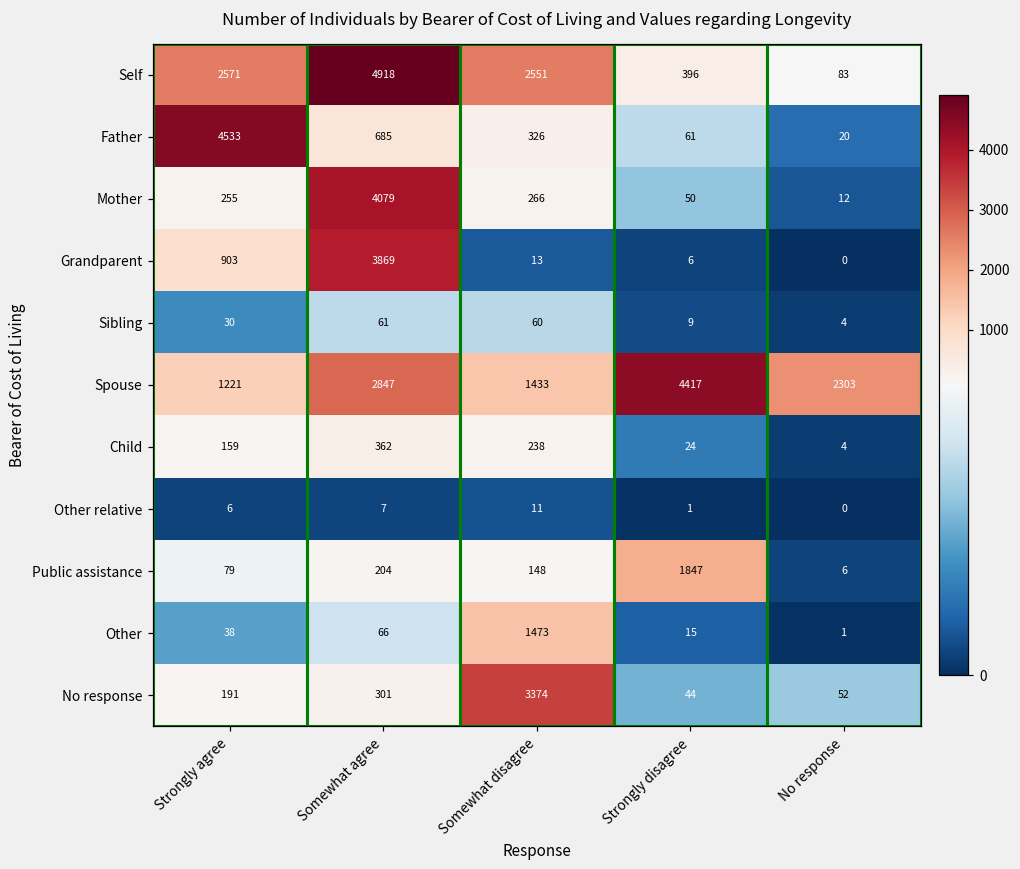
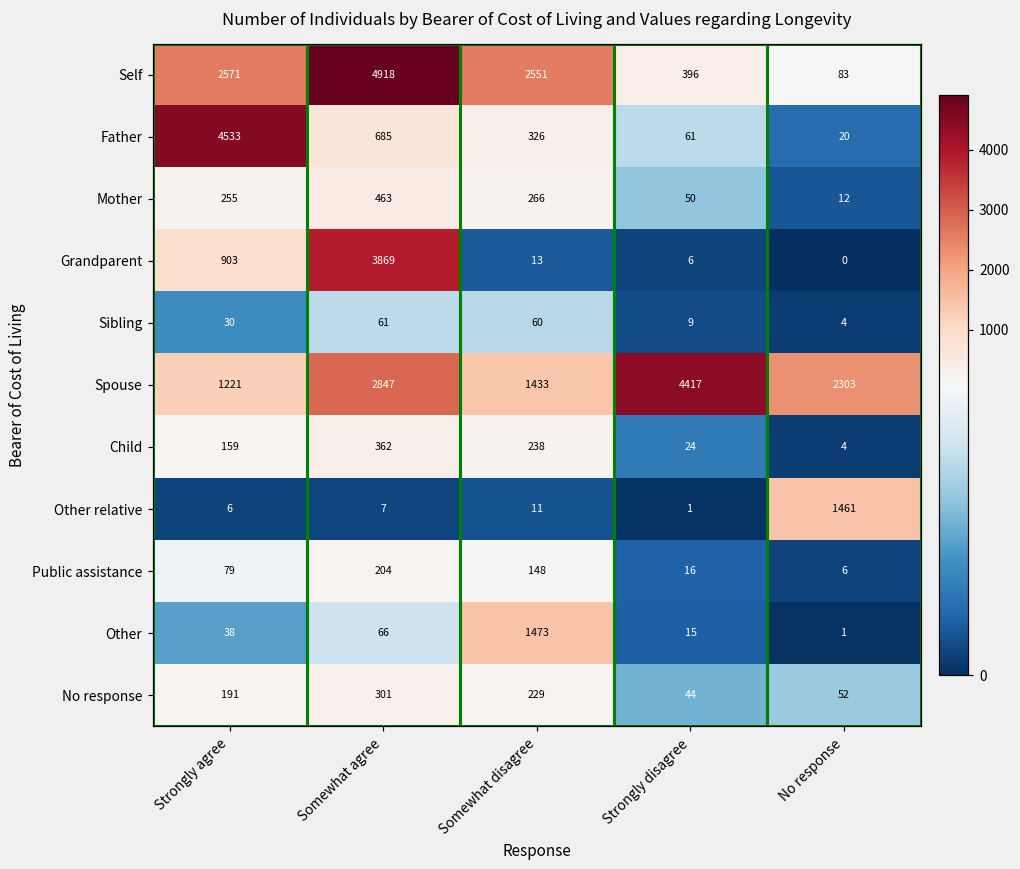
  {
    "Self": {
      "Strongly agree": 2571,
      "Somewhat agree": 4918,
      "Somewhat disagree": 2551,
      "Strongly disagree": 396,
      "No response": 83
    },
    "Father": {
      "Strongly agree": 4533,
      "Somewhat agree": 685,
      "Somewhat disagree": 326,
      "Strongly disagree": 61,
      "No response": 20
    },
    "Mother": {
      "Strongly agree": 255,
-     "Somewhat agree": 4079,
+     "Somewhat agree": 463,
      "Somewhat disagree": 266,
      "Strongly disagree": 50,
      "No response": 12
    },
    "Grandparent": {
      "Strongly agree": 903,
      "Somewhat agree": 3869,
      "Somewhat disagree": 13,
      "Strongly disagree": 6,
      "No response": 0
    },
    "Sibling": {
      "Strongly agree": 30,
      "Somewhat agree": 61,
      "Somewhat disagree": 60,
      "Strongly disagree": 9,
      "No response": 4
    },
    "Spouse": {
      "Strongly agree": 1221,
      "Somewhat agree": 2847,
      "Somewhat disagree": 1433,
      "Strongly disagree": 4417,
      "No response": 2303
    },
    "Child": {
      "Strongly agree": 159,
      "Somewhat agree": 362,
      "Somewhat disagree": 238,
      "Strongly disagree": 24,
      "No response": 4
    },
    "Other relative": {
      "Strongly agree": 6,
      "Somewhat agree": 7,
      "Somewhat disagree": 11,
      "Strongly disagree": 1,
-     "No response": 0
+     "No response": 1461
    },
    "Public assistance": {
      "Strongly agree": 79,
      "Somewhat agree": 204,
      "Somewhat disagree": 148,
-     "Strongly disagree": 1847,
+     "Strongly disagree": 16,
      "No response": 6
    },
    "Other": {
      "Strongly agree": 38,
      "Somewhat agree": 66,
      "Somewhat disagree": 1473,
      "Strongly disagree": 15,
      "No response": 1
    },
    "No response": {
      "Strongly agree": 191,
      "Somewhat agree": 301,
-     "Somewhat disagree": 3374,
+     "Somewhat disagree": 229,
      "Strongly disagree": 44,
      "No response": 52
    }
  }
